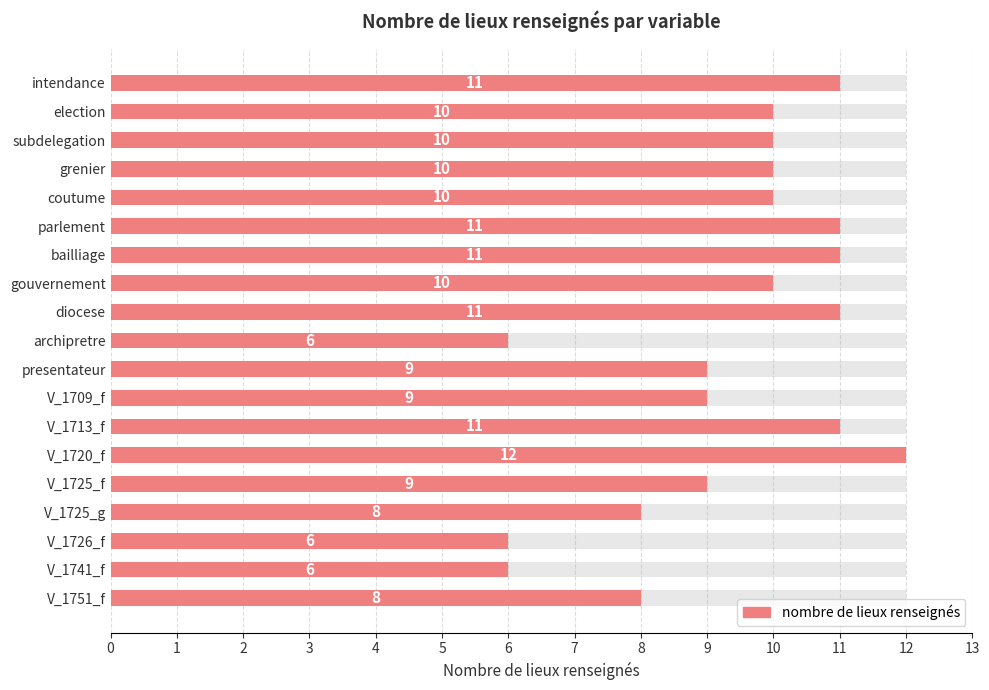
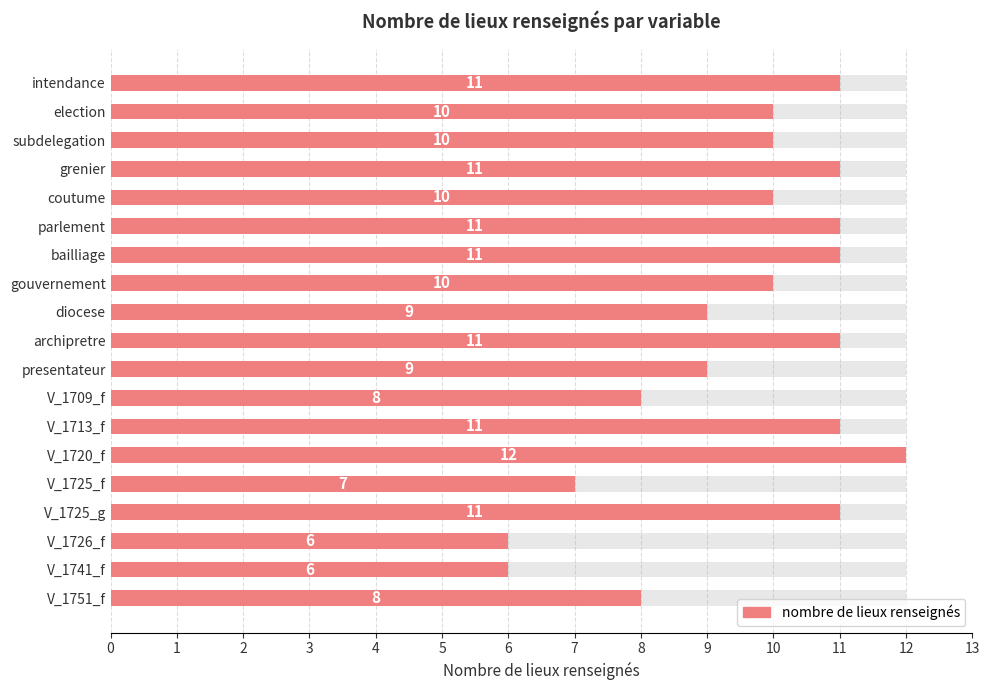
  {
    "nombre de lieux renseignés": {
-     "grenier": 10,
-     "diocese": 11,
-     "archipretre": 6,
-     "V_1709_f": 9,
+     "grenier": 11,
+     "diocese": 9,
+     "archipretre": 11,
+     "V_1709_f": 8,
      "V_1720_f": 12,
-     "V_1725_f": 9,
-     "V_1725_g": 8
+     "V_1725_f": 7,
+     "V_1725_g": 11
    }
  }
